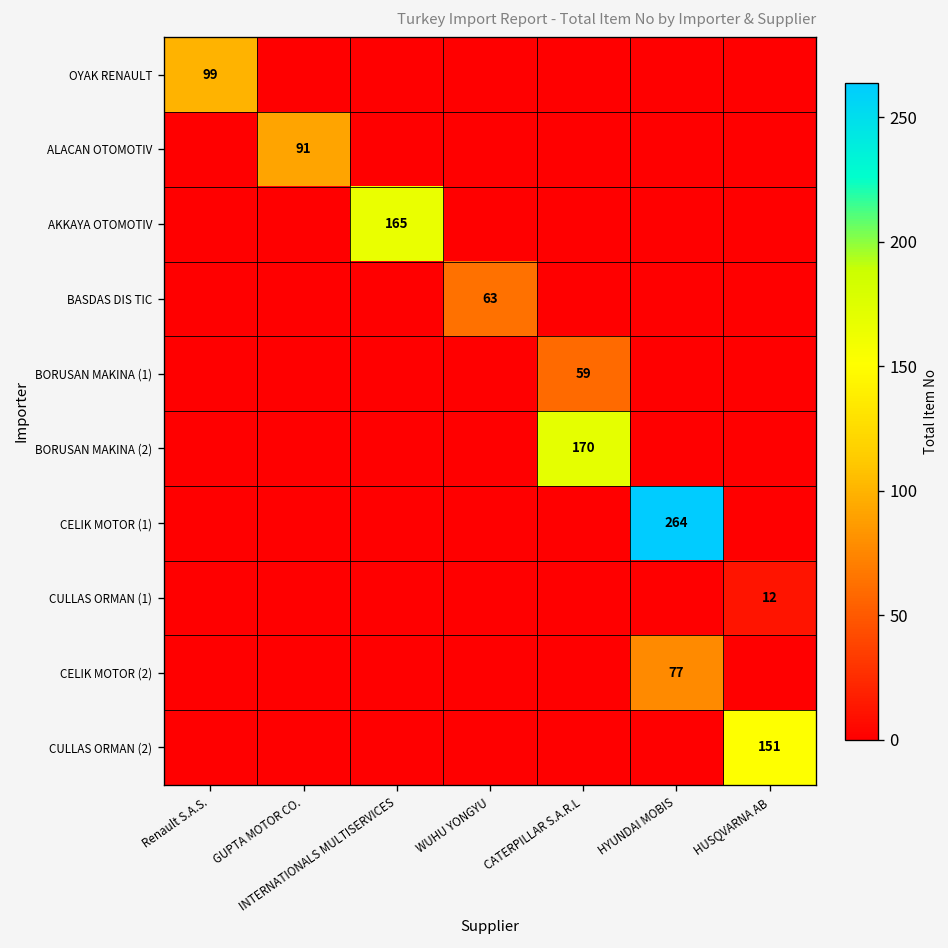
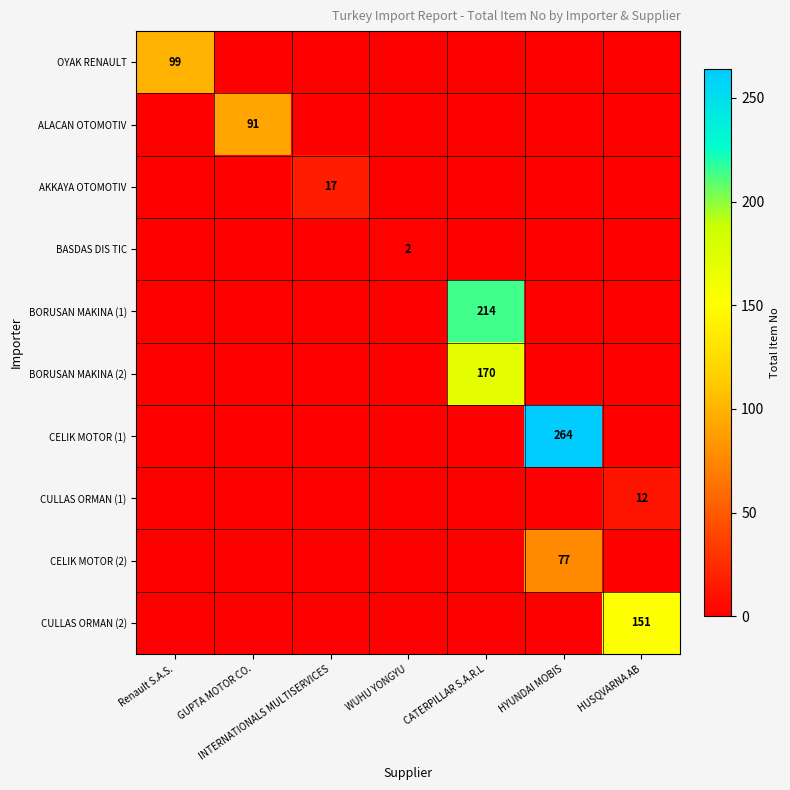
  {
    "OYAK RENAULT": {
      "Renault S.A.S.": 99
    },
    "ALACAN OTOMOTIV": {
      "GUPTA MOTOR CO.": 91
    },
    "AKKAYA OTOMOTIV": {
-     "INTERNATIONALS MULTISERVICES": 165
+     "INTERNATIONALS MULTISERVICES": 17
    },
    "BASDAS DIS TIC": {
-     "WUHU YONGYU": 63
+     "WUHU YONGYU": 2
    },
    "BORUSAN MAKINA (1)": {
-     "CATERPILLAR S.A.R.L": 59
+     "CATERPILLAR S.A.R.L": 214
    },
    "BORUSAN MAKINA (2)": {
      "CATERPILLAR S.A.R.L": 170
    },
    "CELIK MOTOR (1)": {
      "HYUNDAI MOBIS": 264
    },
    "CULLAS ORMAN (1)": {
      "HUSQVARNA AB": 12
    },
    "CELIK MOTOR (2)": {
      "HYUNDAI MOBIS": 77
    },
    "CULLAS ORMAN (2)": {
      "HUSQVARNA AB": 151
    }
  }
